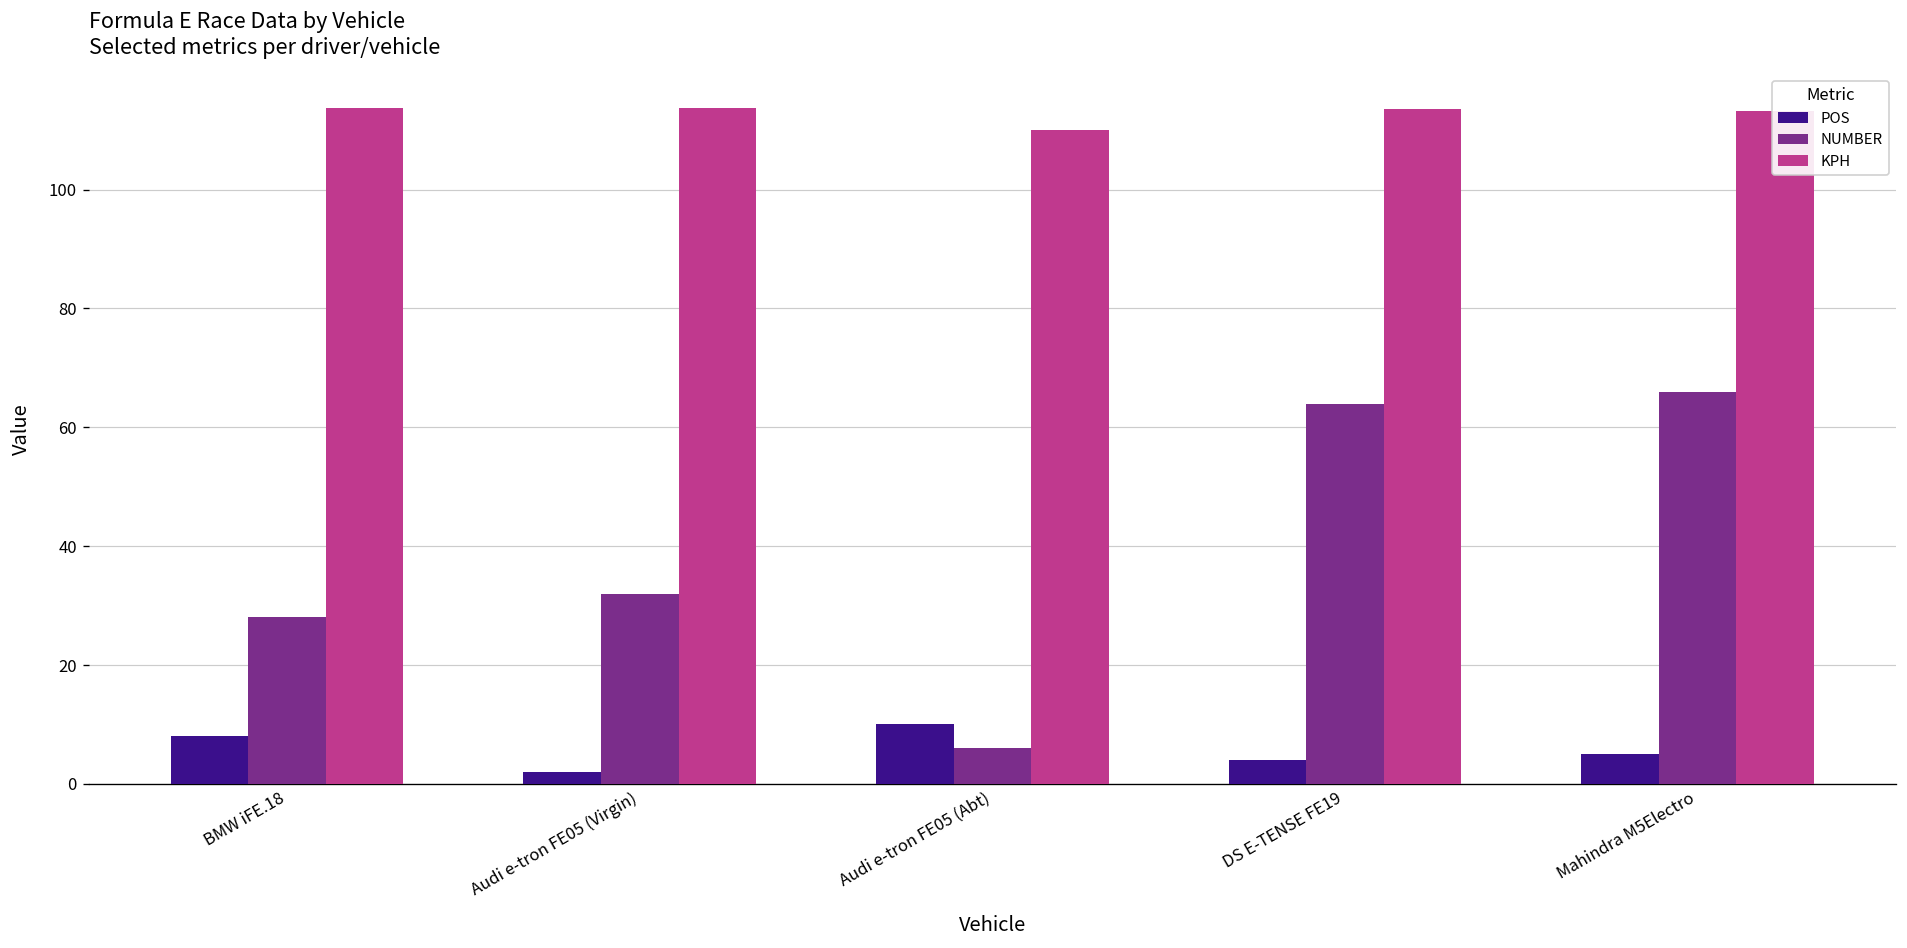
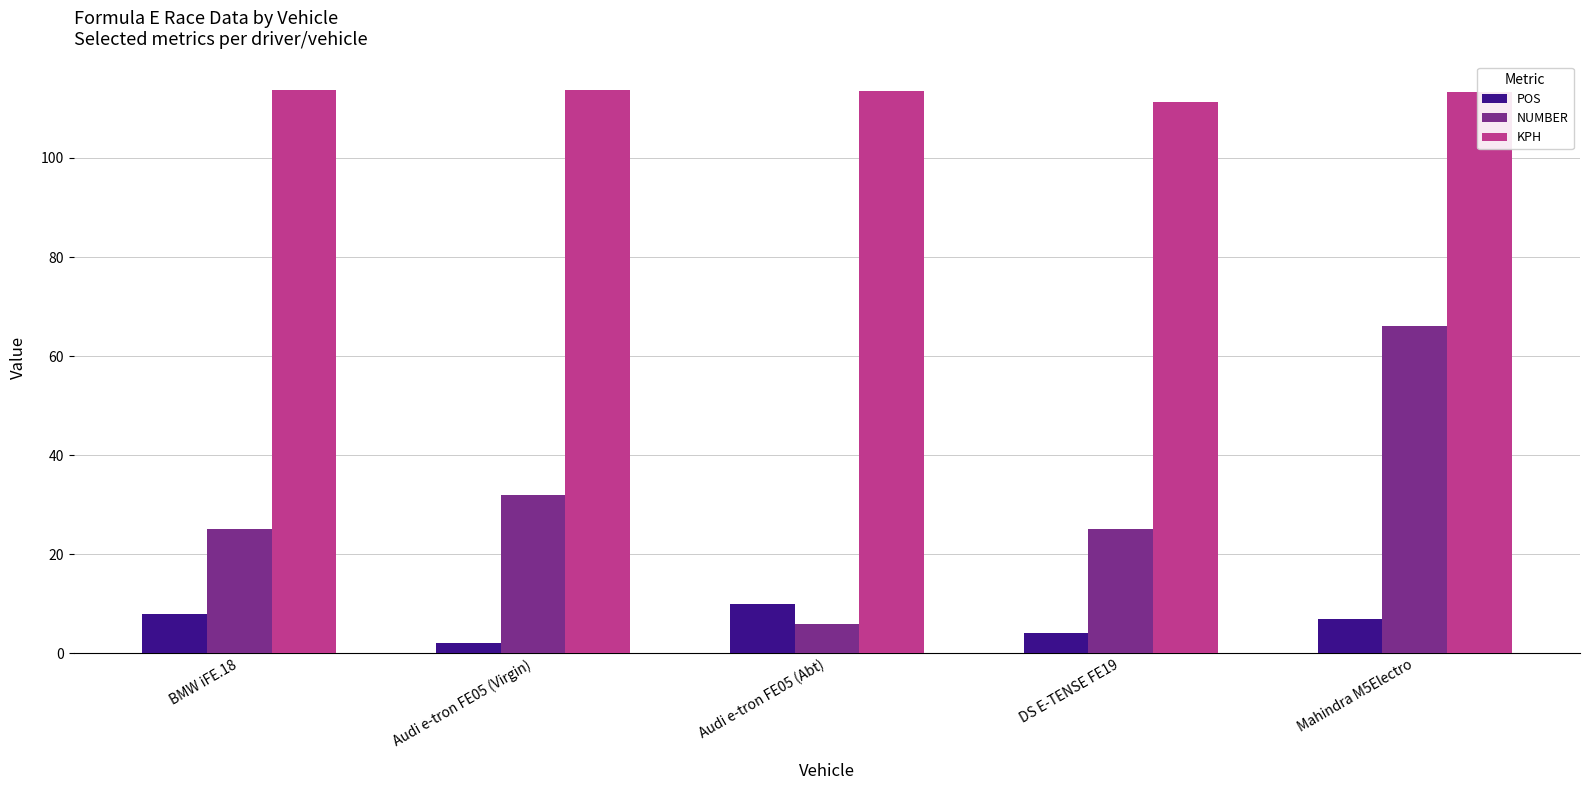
  {
    "POS": {
      "BMW iFE.18": 8,
      "Audi e-tron FE05 (Virgin)": 2,
      "Audi e-tron FE05 (Abt)": 10,
      "DS E-TENSE FE19": 4,
-     "Mahindra M5Electro": 5
+     "Mahindra M5Electro": 7
    },
    "NUMBER": {
-     "BMW iFE.18": 28,
+     "BMW iFE.18": 25,
      "Audi e-tron FE05 (Virgin)": 32,
      "Audi e-tron FE05 (Abt)": 6,
-     "DS E-TENSE FE19": 64,
+     "DS E-TENSE FE19": 25,
      "Mahindra M5Electro": 66
    },
    "KPH": {
      "BMW iFE.18": 114,
      "Audi e-tron FE05 (Virgin)": 114,
-     "Audi e-tron FE05 (Abt)": 110,
-     "DS E-TENSE FE19": 114
+     "Audi e-tron FE05 (Abt)": 114,
+     "DS E-TENSE FE19": 111
    }
  }
